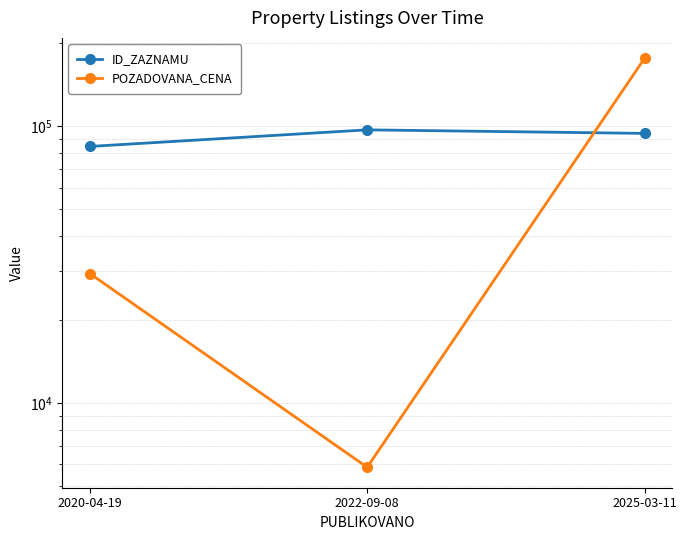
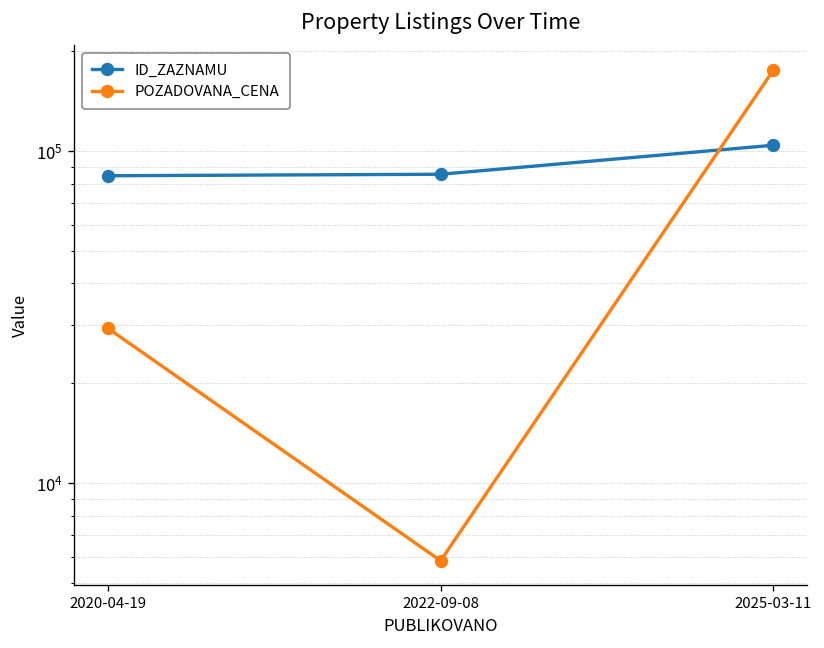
  {
    "ID_ZAZNAMU": {
      "2020-04-19": 84000,
-     "2022-09-08": 97000,
-     "2025-03-11": 94000
+     "2022-09-08": 85000,
+     "2025-03-11": 104000
    },
    "POZADOVANA_CENA": {
      "2020-04-19": 29000,
      "2022-09-08": 5900,
      "2025-03-11": 180000
    }
  }
